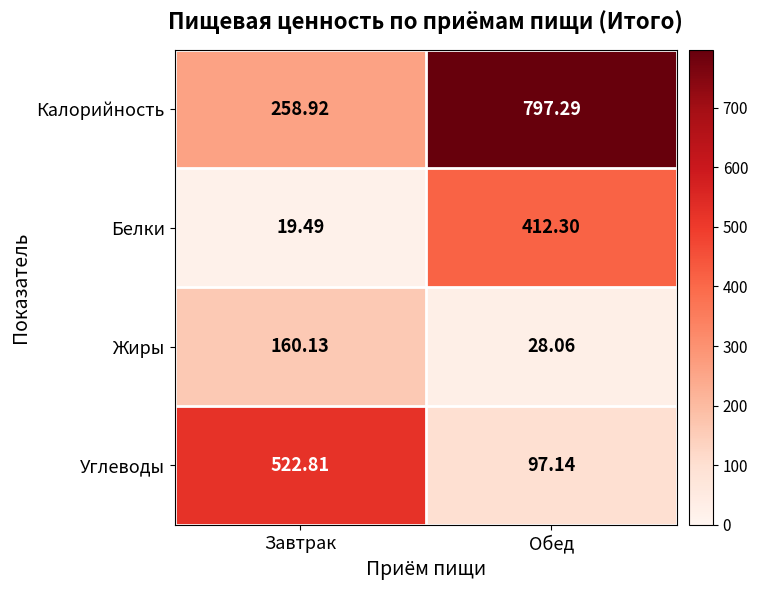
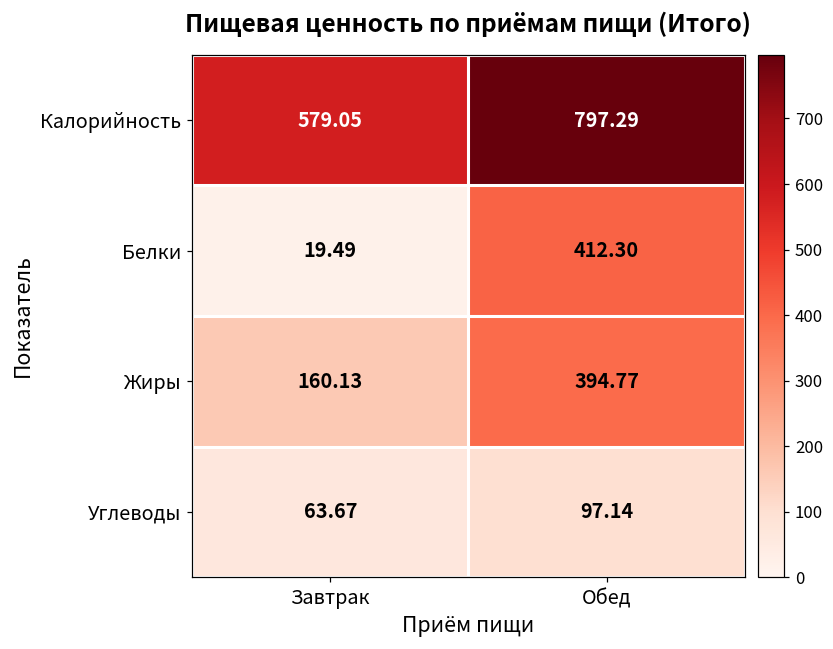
  {
    "Калорийность": {
-     "Завтрак": 258.92,
+     "Завтрак": 579.05,
      "Обед": 797.29
    },
    "Белки": {
      "Завтрак": 19.49,
      "Обед": 412.30
    },
    "Жиры": {
      "Завтрак": 160.13,
-     "Обед": 28.06
+     "Обед": 394.77
    },
    "Углеводы": {
-     "Завтрак": 522.81,
+     "Завтрак": 63.67,
      "Обед": 97.14
    }
  }
